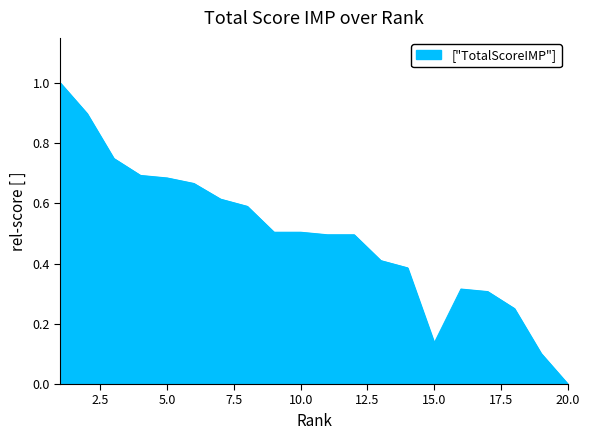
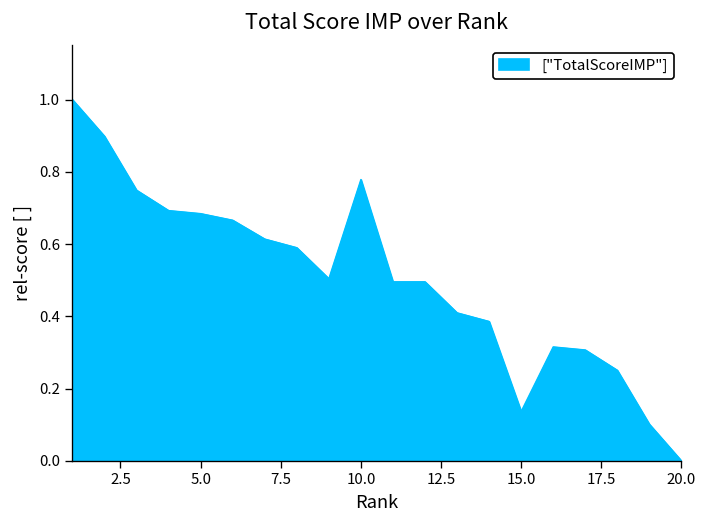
  {
    "5.0": 0.68,
-   "10.0": 0.50,
+   "10.0": 0.78,
    "15.0": 0.14,
    "20.0": 0.00
  }
